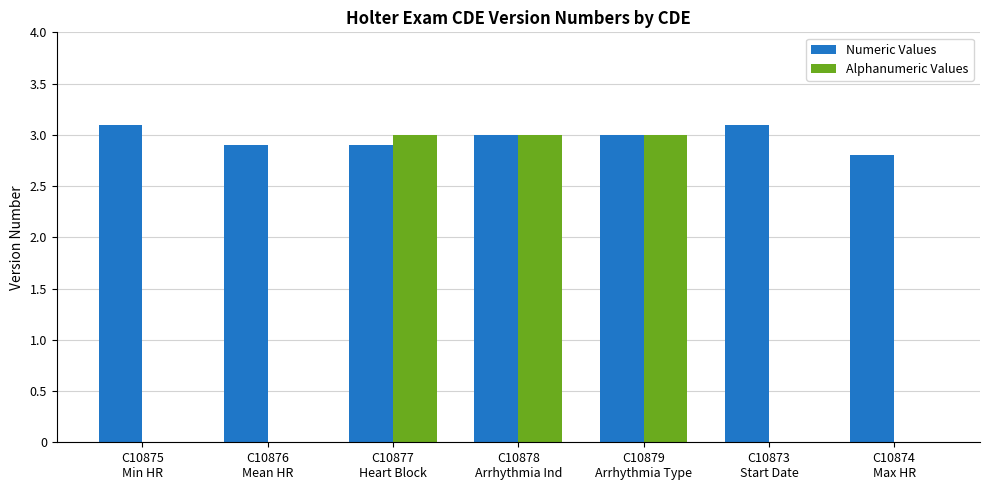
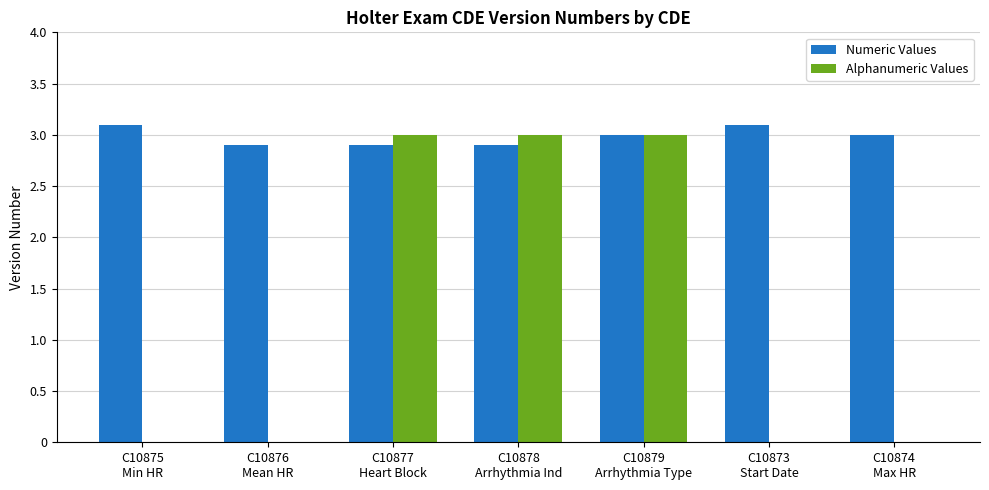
  {
    "Numeric Values": {
      "C10875 Min HR": 3.1,
      "C10876 Mean HR": 2.9,
      "C10877 Heart Block": 2.9,
-     "C10878 Arrhythmia Ind": 3.0,
+     "C10878 Arrhythmia Ind": 2.9,
      "C10879 Arrhythmia Type": 3.0,
      "C10873 Start Date": 3.1,
-     "C10874 Max HR": 2.8
+     "C10874 Max HR": 3.0
    },
    "Alphanumeric Values": {
      "C10875 Min HR": 0.0,
      "C10876 Mean HR": 0.0,
      "C10877 Heart Block": 3.0,
      "C10878 Arrhythmia Ind": 3.0,
      "C10879 Arrhythmia Type": 3.0,
      "C10873 Start Date": 0.0,
      "C10874 Max HR": 0.0
    }
  }
